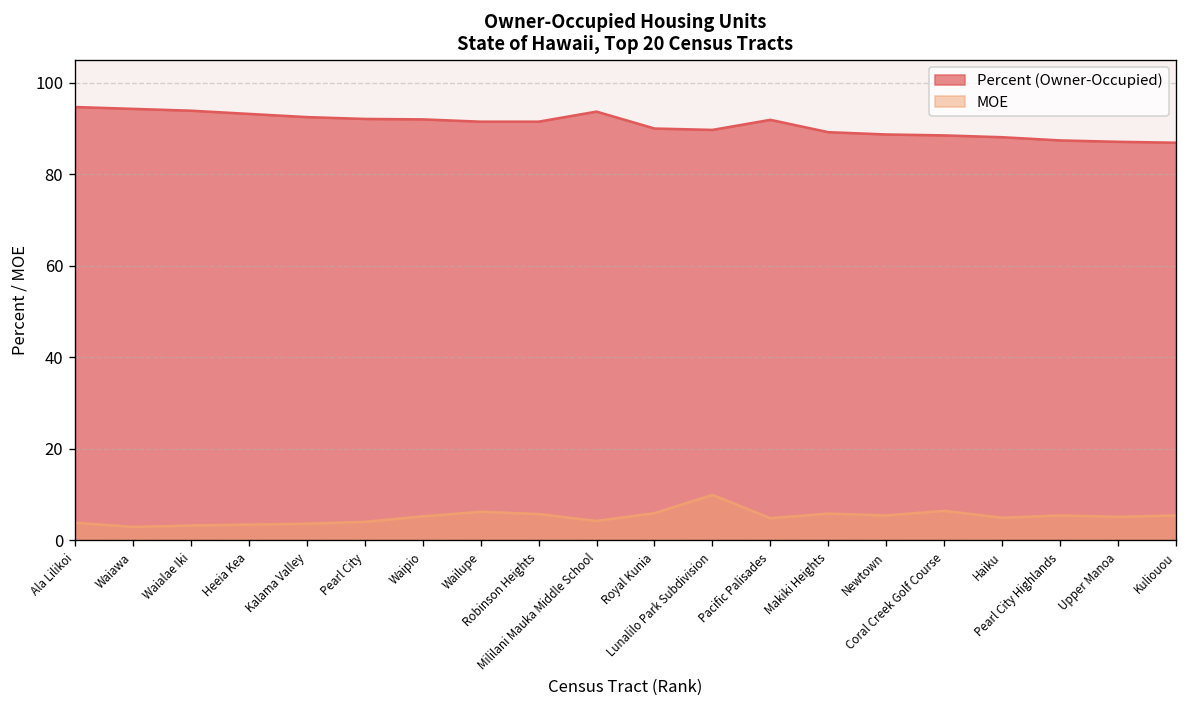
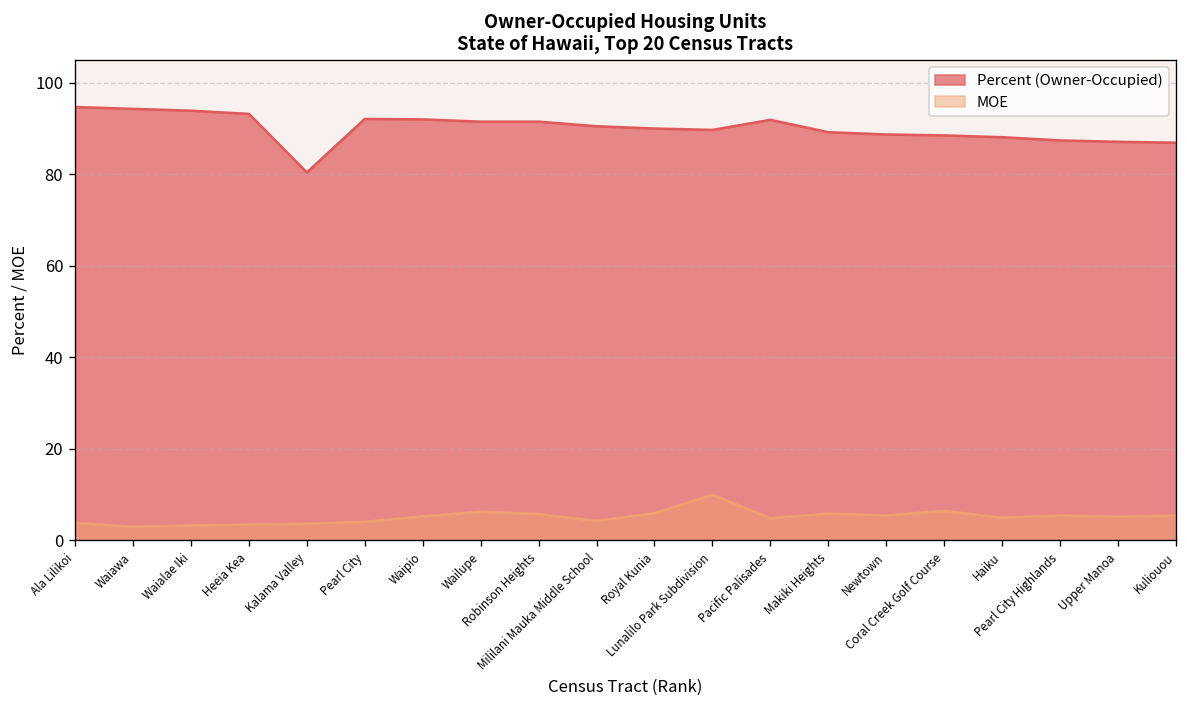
  {
    "Percent (Owner-Occupied)": {
      "Ala Lilikoi": 95,
      "Waiawa": 94,
      "Waialae Iki": 94,
      "Heeia Kea": 93,
-     "Kalama Valley": 93,
+     "Kalama Valley": 80,
      "Pearl City": 92,
      "Waipio": 92,
      "Wailupe": 92,
      "Robinson Heights": 92,
-     "Mililani Mauka Middle School": 94,
+     "Mililani Mauka Middle School": 91,
      "Royal Kunia": 90,
      "Lunalilo Park Subdivision": 90,
      "Pacific Palisades": 92,
      "Makiki Heights": 89,
      "Newtown": 89,
      "Coral Creek Golf Course": 89,
      "Haiku": 88,
      "Pearl City Highlands": 87,
      "Upper Manoa": 87,
      "Kuliouou": 87
    },
    "MOE": {
      "Ala Lilikoi": 4,
      "Waiawa": 3,
      "Waialae Iki": 3,
      "Heeia Kea": 3,
      "Kalama Valley": 4,
      "Pearl City": 4,
      "Waipio": 5,
      "Wailupe": 6,
      "Robinson Heights": 6,
      "Mililani Mauka Middle School": 4,
      "Royal Kunia": 6,
      "Lunalilo Park Subdivision": 10,
      "Pacific Palisades": 5,
      "Makiki Heights": 6,
      "Newtown": 5,
      "Coral Creek Golf Course": 6,
      "Haiku": 5,
      "Pearl City Highlands": 5,
      "Upper Manoa": 5,
      "Kuliouou": 5
    }
  }
